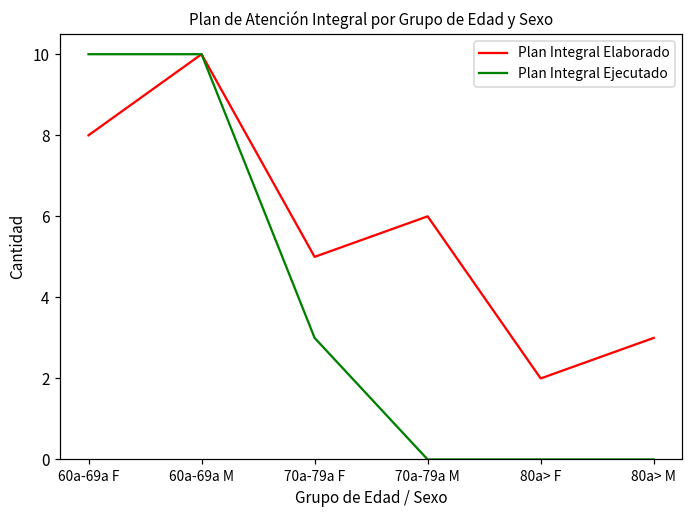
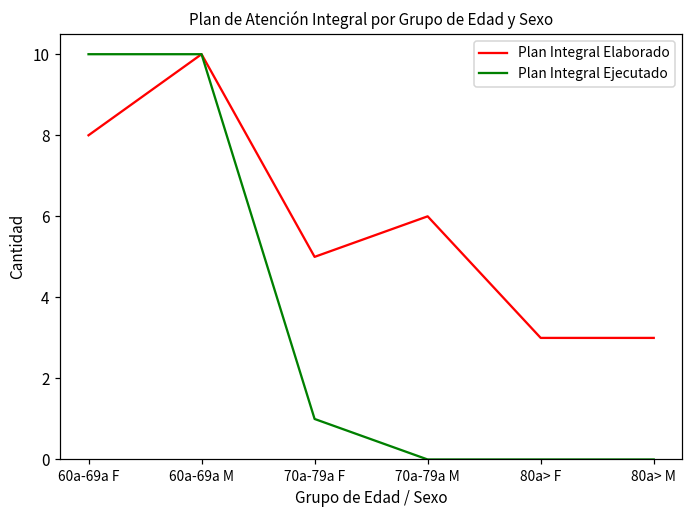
  {
    "Plan Integral Elaborado": {
      "60a-69a F": 8,
      "70a-79a F": 5,
      "70a-79a M": 6,
-     "80a> F": 2,
+     "80a> F": 3,
      "80a> M": 3
    },
    "Plan Integral Ejecutado": {
      "60a-69a F": 10,
-     "70a-79a F": 3,
+     "70a-79a F": 1,
      "70a-79a M": 0,
      "80a> F": 0,
      "80a> M": 0
    }
  }
